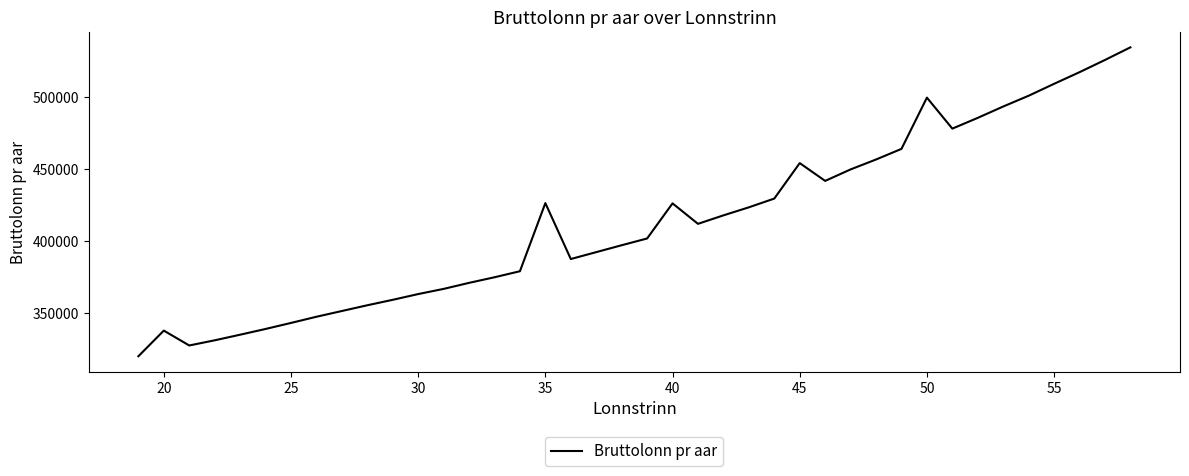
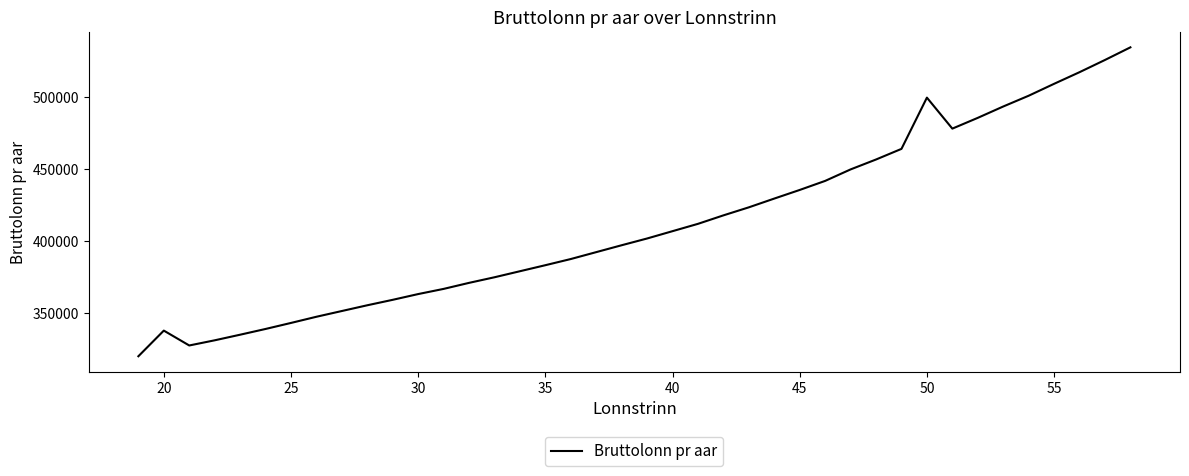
  {
    "20": 338000,
    "25": 343000,
    "30": 363000,
-   "35": 426000,
-   "40": 426000,
-   "45": 454000,
+   "35": 383000,
+   "40": 407000,
+   "45": 436000,
    "50": 500000,
    "55": 510000
  }
